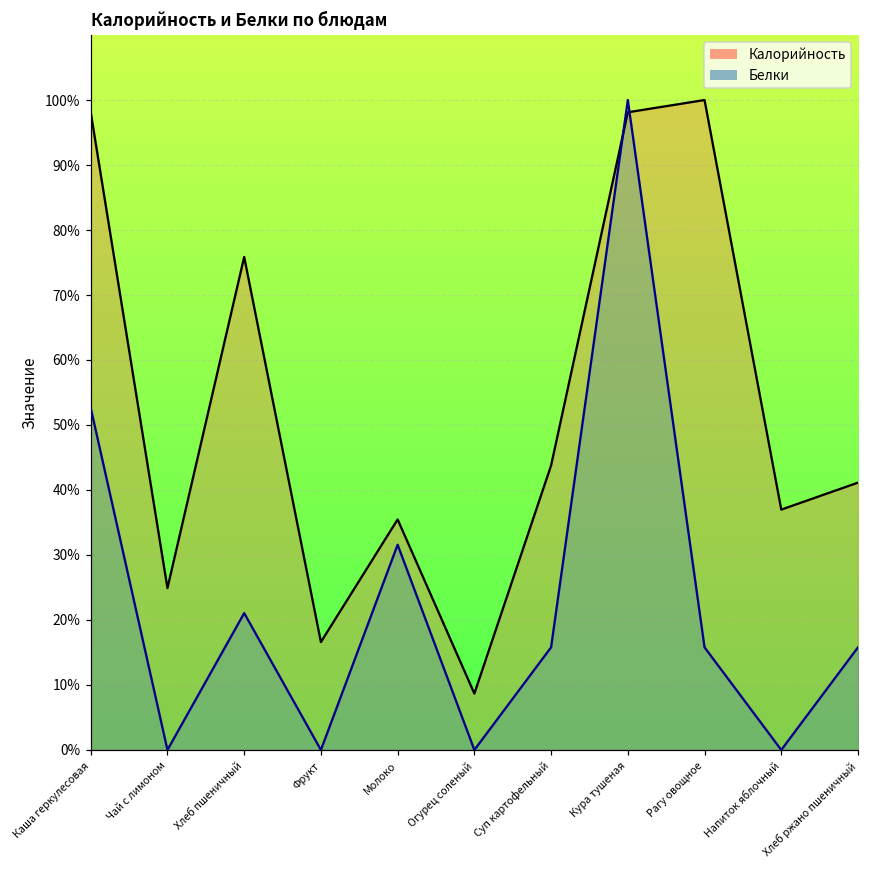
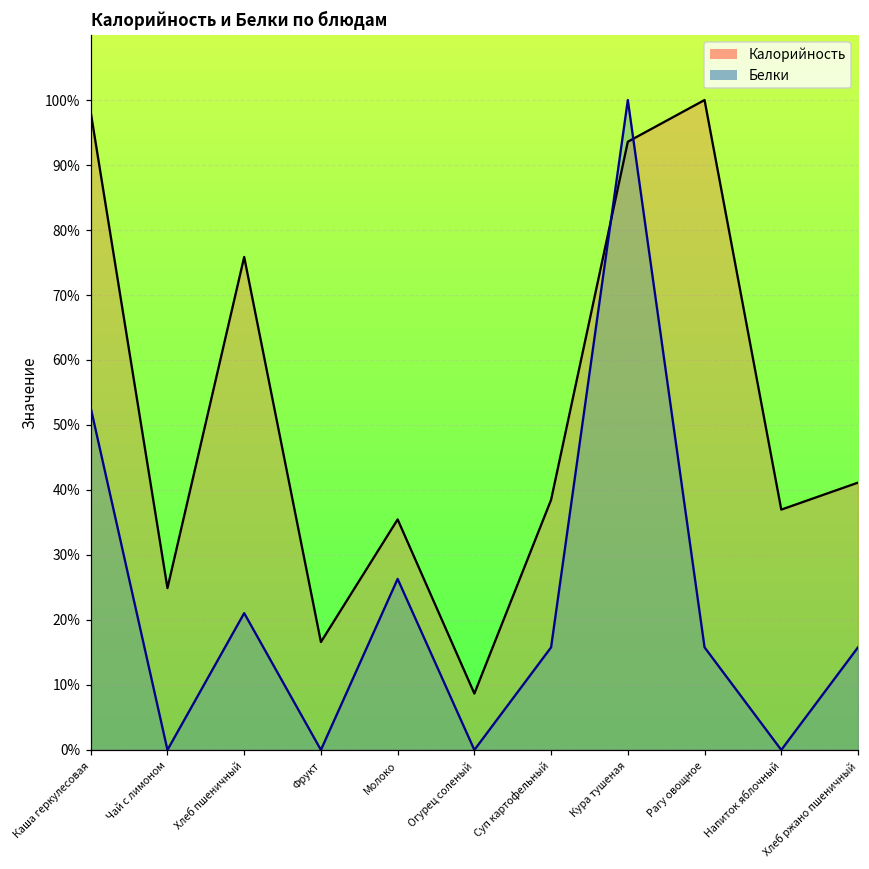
  {
    "Калорийность": {
      "Каша геркулесовая": "98%",
      "Чай с лимоном": "25%",
      "Хлеб пшеничный": "76%",
      "Фрукт": "17%",
      "Молоко": "35%",
      "Огурец соленый": "9%",
-     "Суп картофельный": "44%",
-     "Кура тушеная": "98%",
+     "Суп картофельный": "38%",
+     "Кура тушеная": "94%",
      "Рагу овощное": "100%",
      "Напиток яблочный": "37%",
      "Хлеб ржано пшеничный": "41%"
    },
    "Белки": {
      "Каша геркулесовая": "53%",
      "Чай с лимоном": "0%",
      "Хлеб пшеничный": "21%",
      "Фрукт": "0%",
-     "Молоко": "32%",
+     "Молоко": "26%",
      "Огурец соленый": "0%",
      "Суп картофельный": "16%",
      "Кура тушеная": "100%",
      "Рагу овощное": "16%",
      "Напиток яблочный": "0%",
      "Хлеб ржано пшеничный": "16%"
    }
  }
